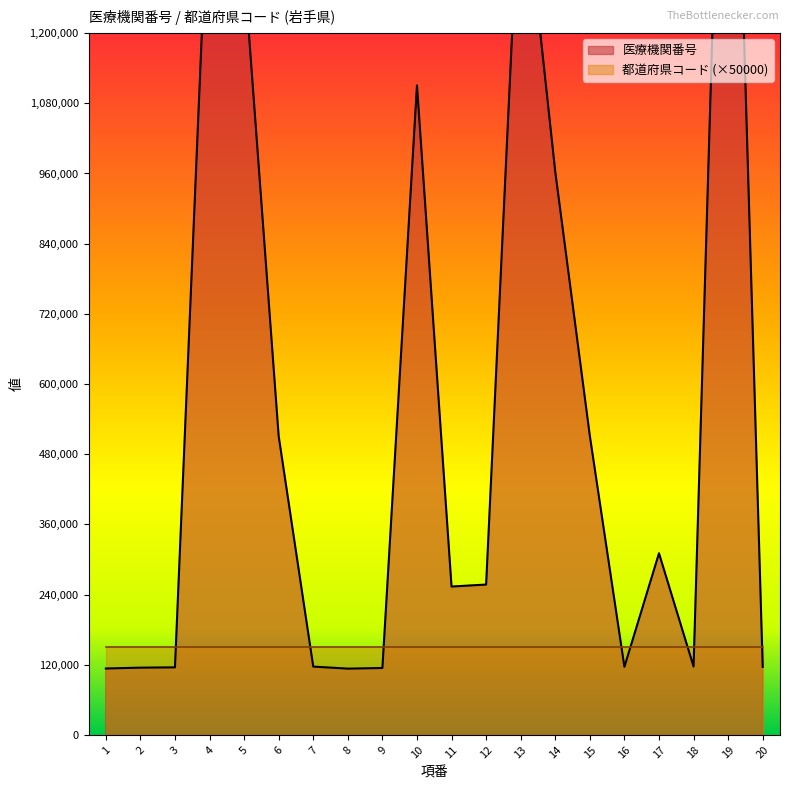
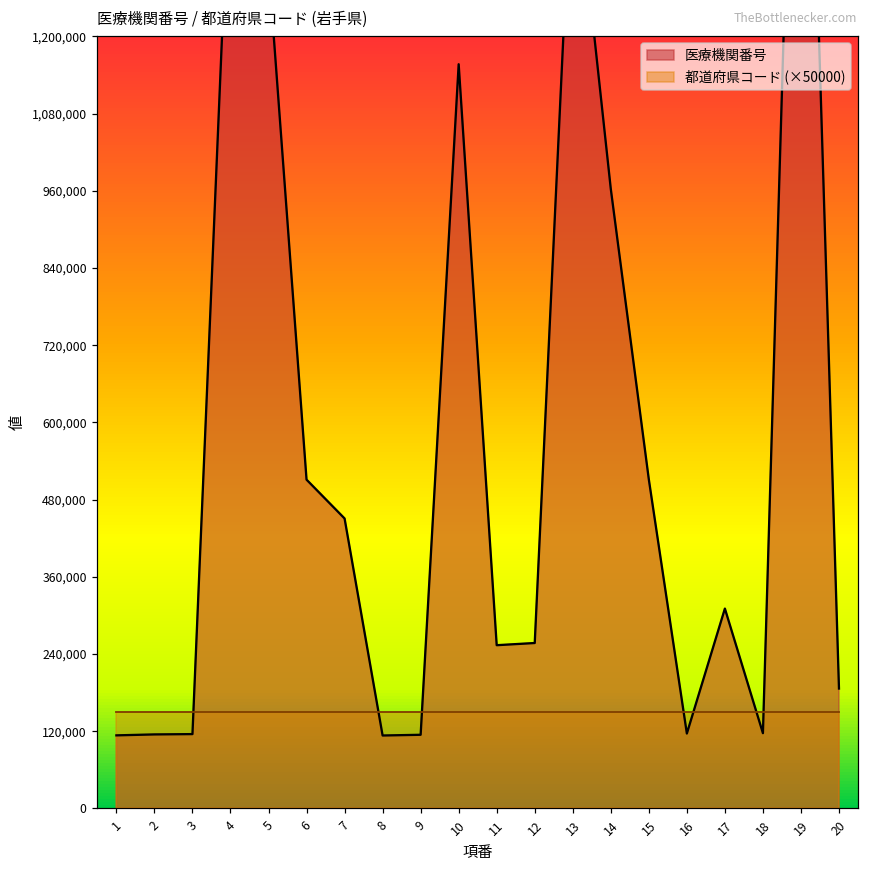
  {
    "医療機関番号": {
      "1": "110,000",
      "2": "110,000",
      "3": "120,000",
      "6": "510,000",
-     "7": "120,000",
+     "7": "450,000",
      "8": "110,000",
      "9": "110,000",
-     "10": "1,110,000",
+     "10": "1,160,000",
      "11": "250,000",
      "12": "260,000",
      "14": "960,000",
      "15": "510,000",
      "16": "120,000",
      "17": "310,000",
      "18": "120,000",
-     "20": "120,000"
+     "20": "190,000"
    },
    "都道府県コード (×50000)": {
      "1": "150,000",
      "2": "150,000",
      "3": "150,000",
      "4": "150,000",
      "5": "150,000",
      "6": "150,000",
      "7": "150,000",
      "8": "150,000",
      "9": "150,000",
      "10": "150,000",
      "11": "150,000",
      "12": "150,000",
      "13": "150,000",
      "14": "150,000",
      "15": "150,000",
      "16": "150,000",
      "17": "150,000",
      "18": "150,000",
      "19": "150,000",
      "20": "150,000"
    }
  }
